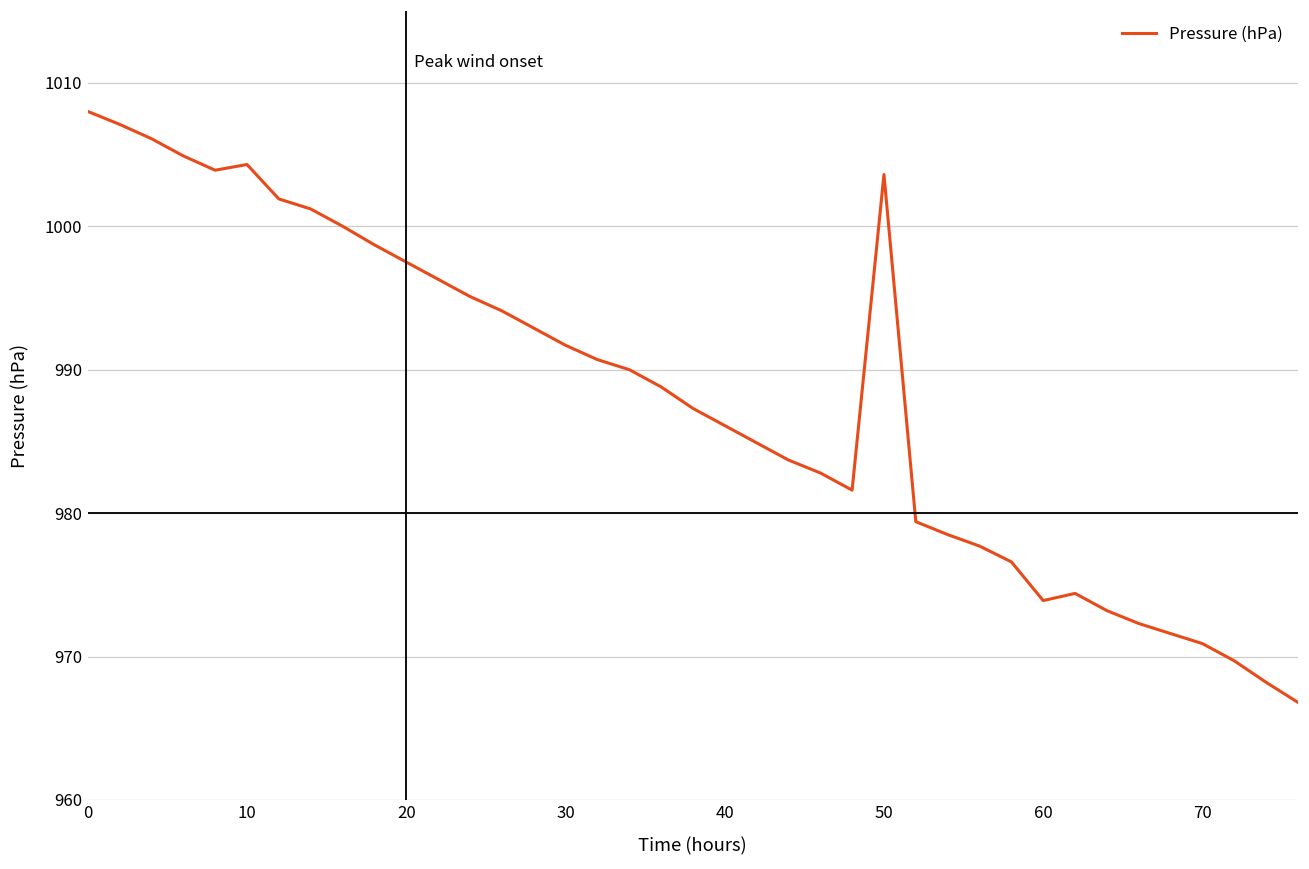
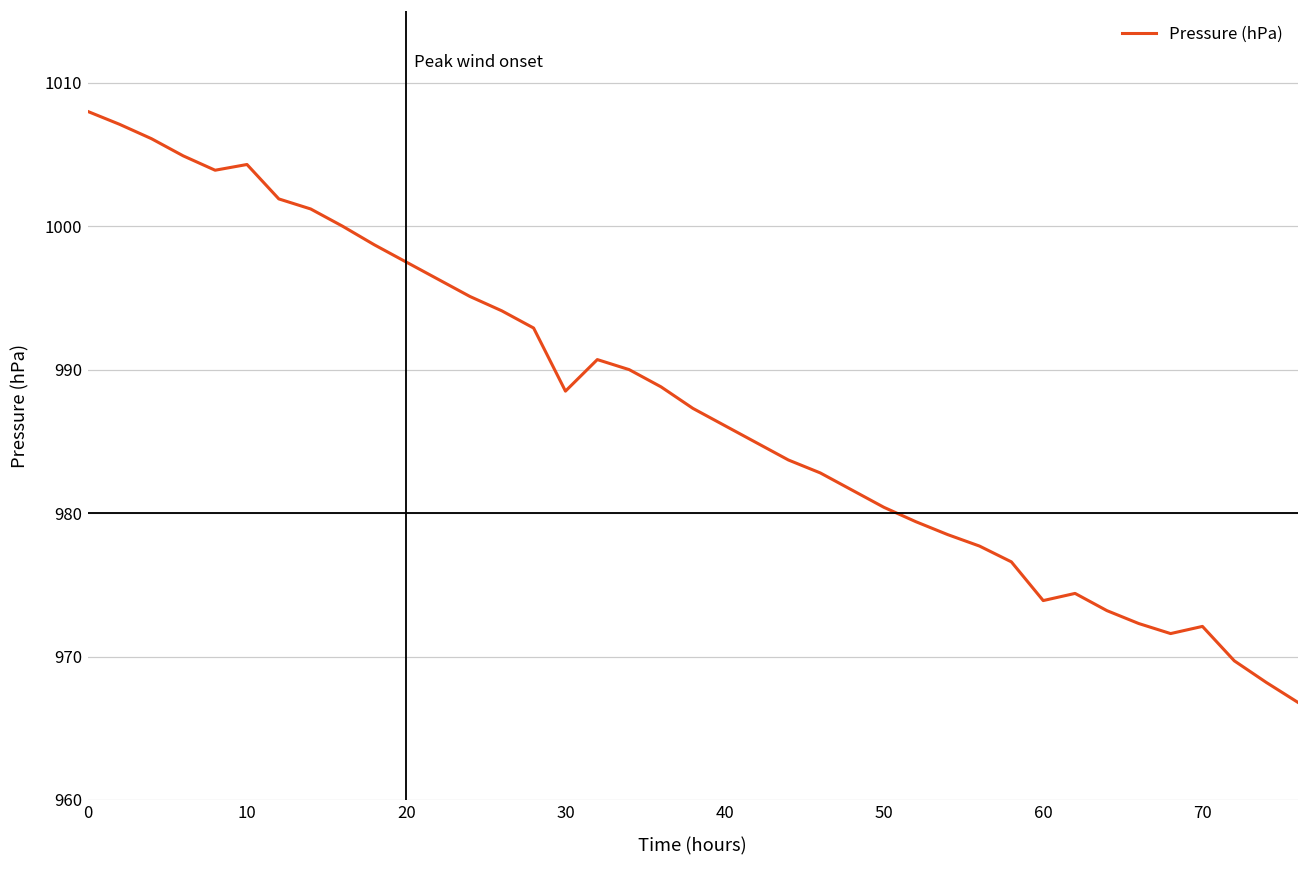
  {
    "0": 1008.0,
    "10": 1004.3,
    "20": 997.5,
-   "30": 991.7,
+   "30": 988.5,
    "40": 986.1,
-   "50": 1003.6,
+   "50": 980.4,
    "60": 973.9,
-   "70": 970.9
+   "70": 972.1
  }
